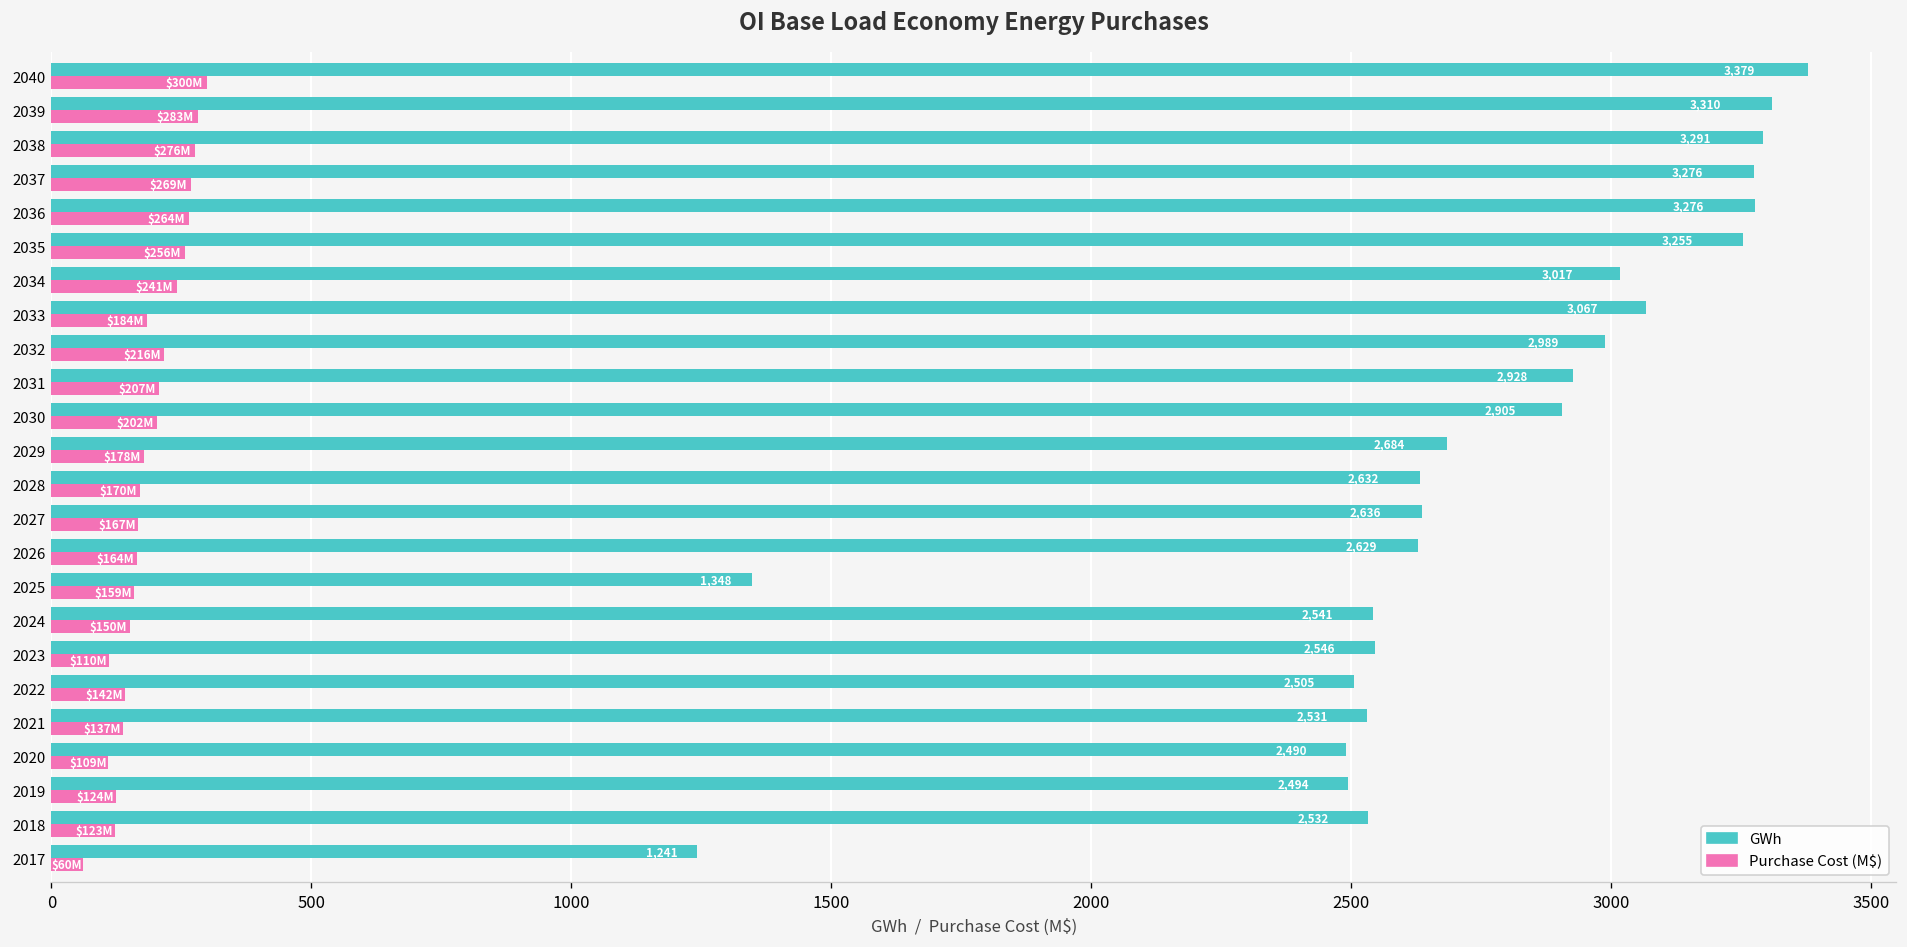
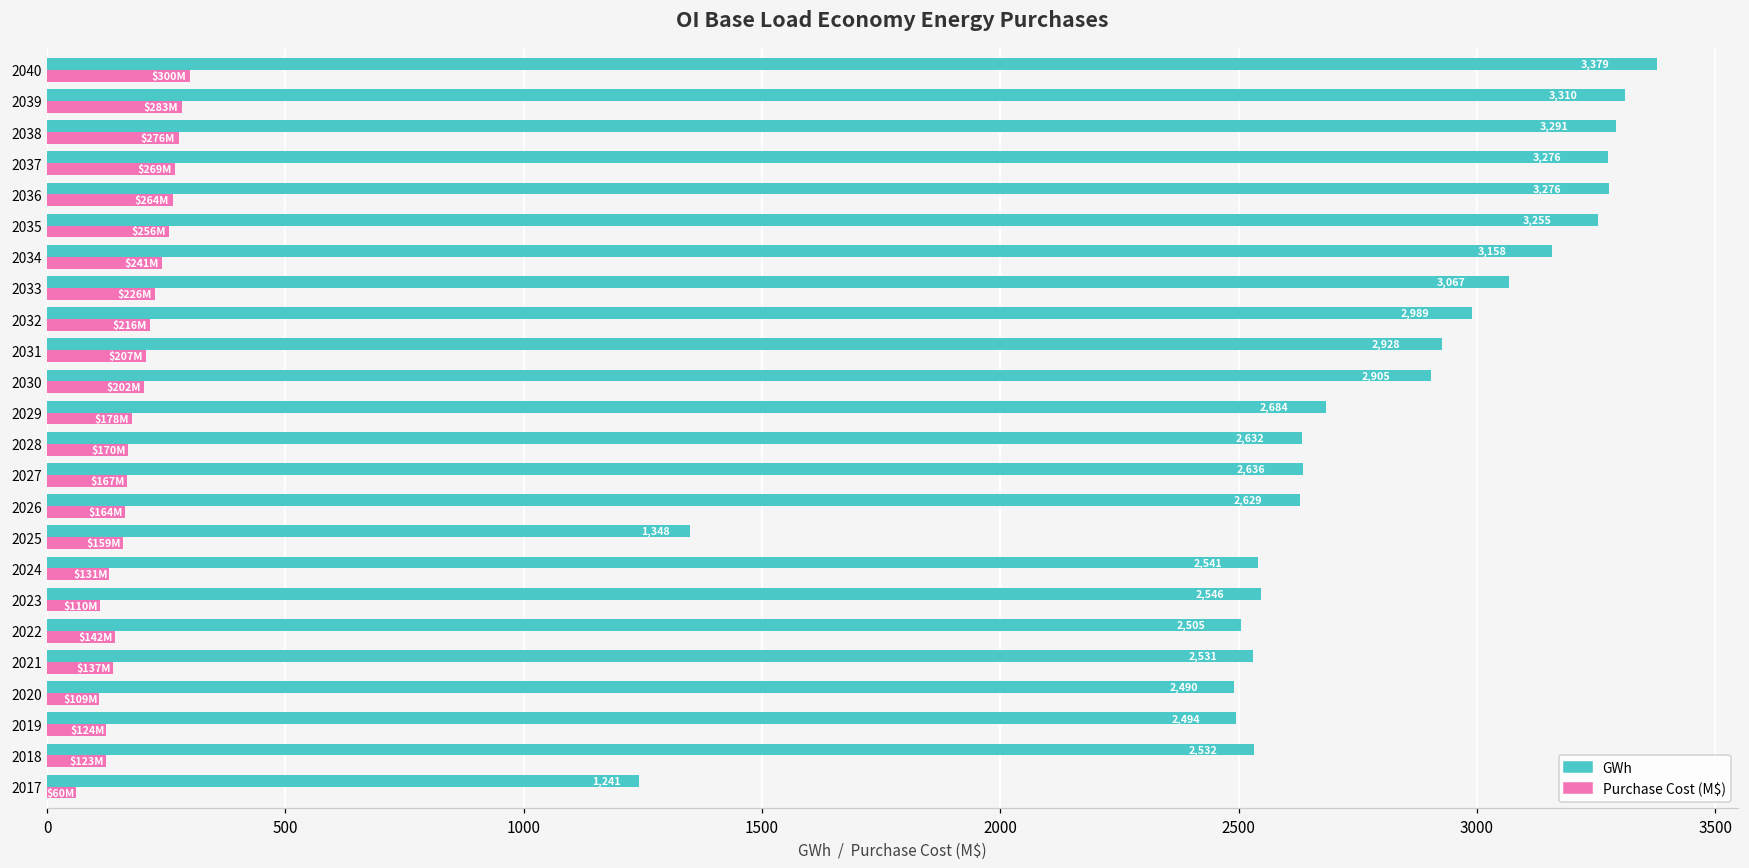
  {
    "GWh": {
      "2040": "3,379",
      "2039": "3,310",
      "2038": "3,291",
      "2037": "3,276",
      "2036": "3,276",
      "2035": "3,255",
-     "2034": "3,017",
+     "2034": "3,158",
      "2033": "3,067",
      "2032": "2,989",
      "2031": "2,928",
      "2030": "2,905",
      "2029": "2,684",
      "2028": "2,632",
      "2027": "2,636",
      "2026": "2,629",
      "2025": "1,348",
      "2024": "2,541",
      "2023": "2,546",
      "2022": "2,505",
      "2021": "2,531",
      "2020": "2,490",
      "2019": "2,494",
      "2018": "2,532",
      "2017": "1,241"
    },
    "Purchase Cost (M$)": {
      "2040": "$300M",
      "2039": "$283M",
      "2038": "$276M",
      "2037": "$269M",
      "2036": "$264M",
      "2035": "$256M",
      "2034": "$241M",
-     "2033": "$184M",
+     "2033": "$226M",
      "2032": "$216M",
      "2031": "$207M",
      "2030": "$202M",
      "2029": "$178M",
      "2028": "$170M",
      "2027": "$167M",
      "2026": "$164M",
      "2025": "$159M",
-     "2024": "$150M",
+     "2024": "$131M",
      "2023": "$110M",
      "2022": "$142M",
      "2021": "$137M",
      "2020": "$109M",
      "2019": "$124M",
      "2018": "$123M",
      "2017": "$60M"
    }
  }
